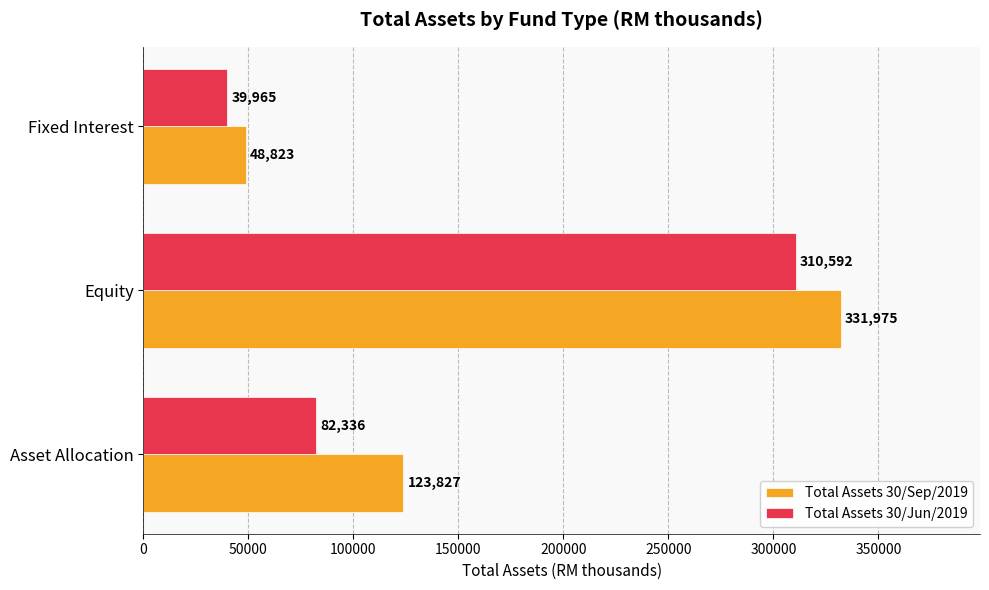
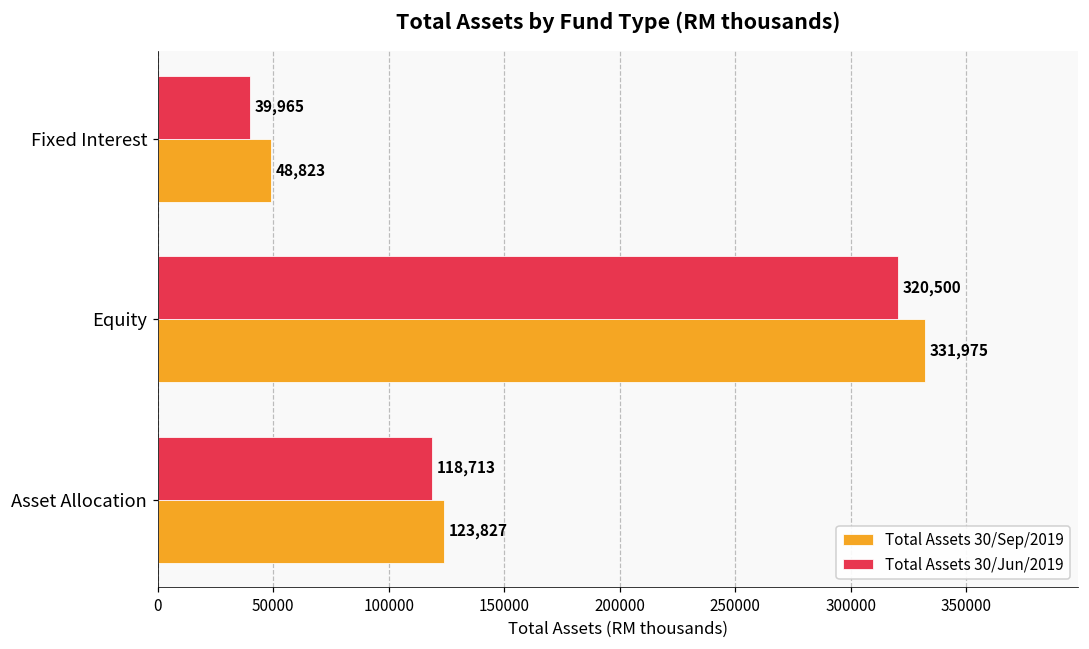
  {
    "Total Assets 30/Sep/2019": {
      "Fixed Interest": "48,823",
      "Equity": "331,975",
      "Asset Allocation": "123,827"
    },
    "Total Assets 30/Jun/2019": {
      "Fixed Interest": "39,965",
-     "Equity": "310,592",
-     "Asset Allocation": "82,336"
+     "Equity": "320,500",
+     "Asset Allocation": "118,713"
    }
  }
